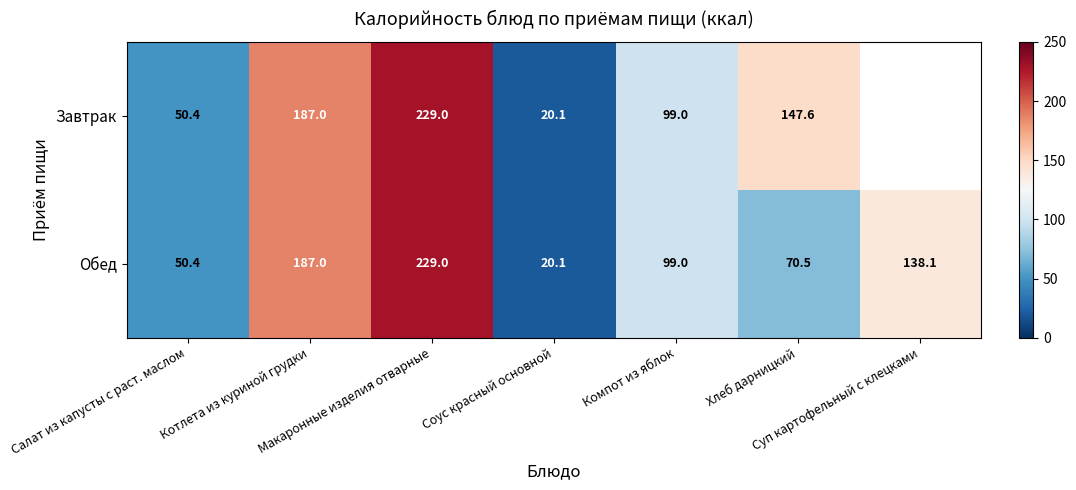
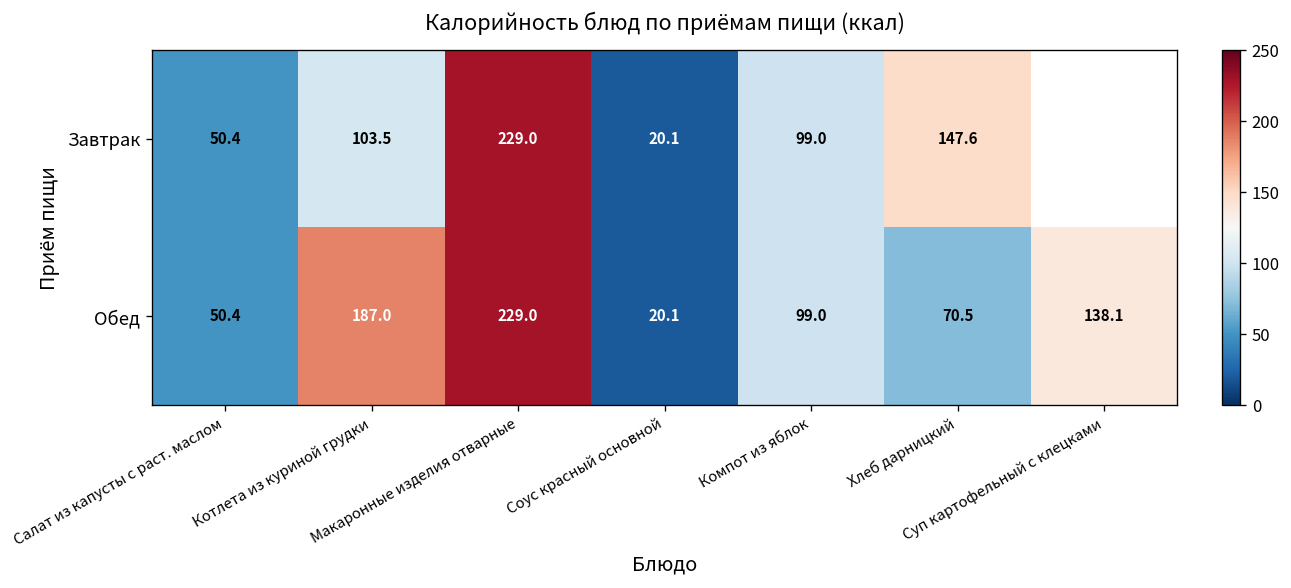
  {
    "Завтрак": {
      "Салат из капусты с раст. маслом": 50.4,
-     "Котлета из куриной грудки": 187.0,
+     "Котлета из куриной грудки": 103.5,
      "Макаронные изделия отварные": 229.0,
      "Соус красный основной": 20.1,
      "Компот из яблок": 99.0,
      "Хлеб дарницкий": 147.6
    },
    "Обед": {
      "Салат из капусты с раст. маслом": 50.4,
      "Котлета из куриной грудки": 187.0,
      "Макаронные изделия отварные": 229.0,
      "Соус красный основной": 20.1,
      "Компот из яблок": 99.0,
      "Хлеб дарницкий": 70.5,
      "Суп картофельный с клецками": 138.1
    }
  }
